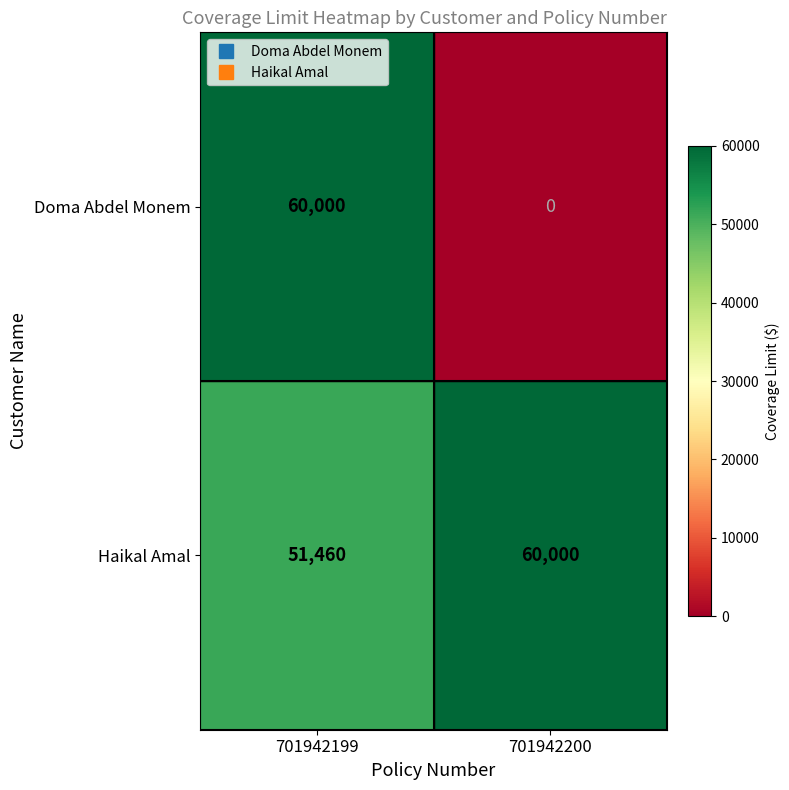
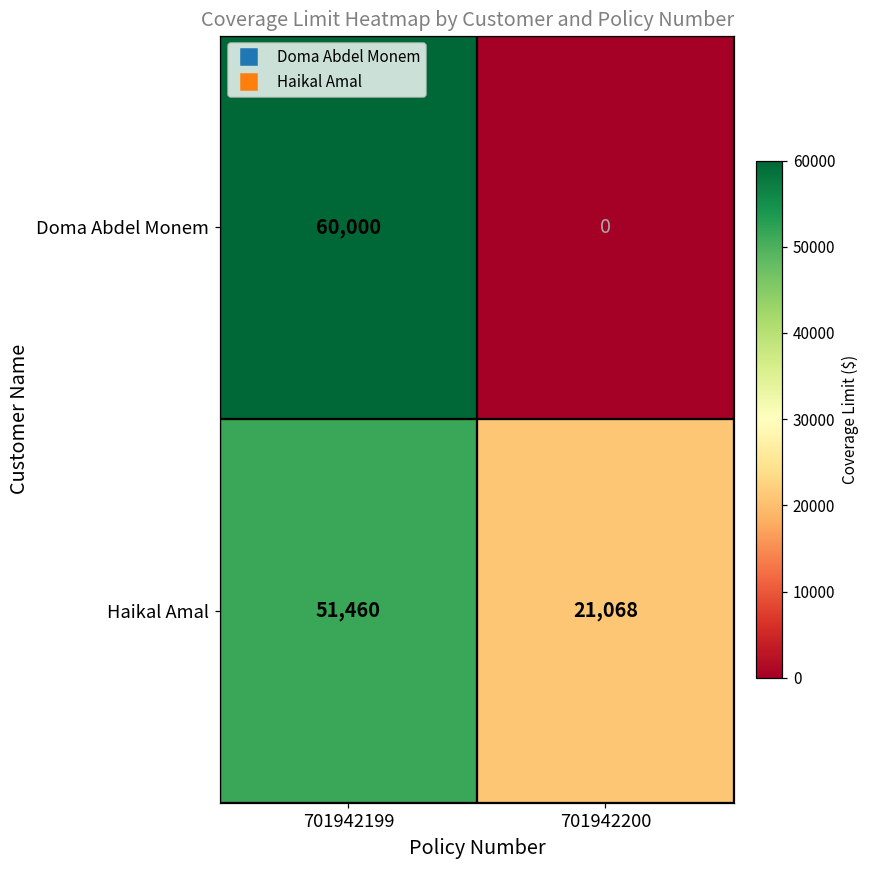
  {
    "Doma Abdel Monem": {
      "701942199": "60,000",
      "701942200": "0"
    },
    "Haikal Amal": {
      "701942199": "51,460",
-     "701942200": "60,000"
+     "701942200": "21,068"
    }
  }
